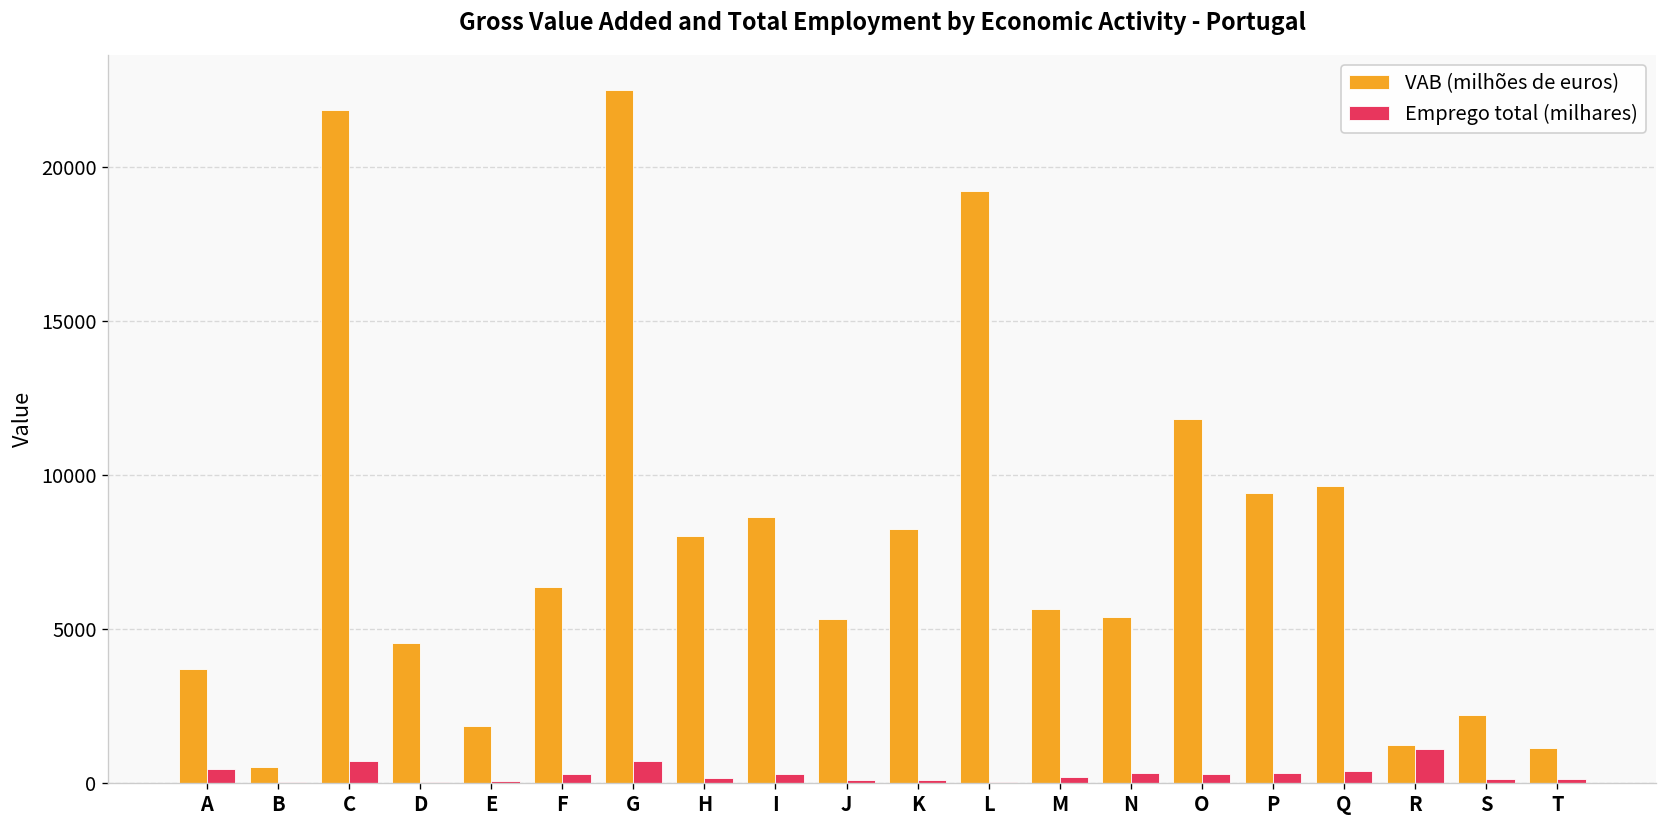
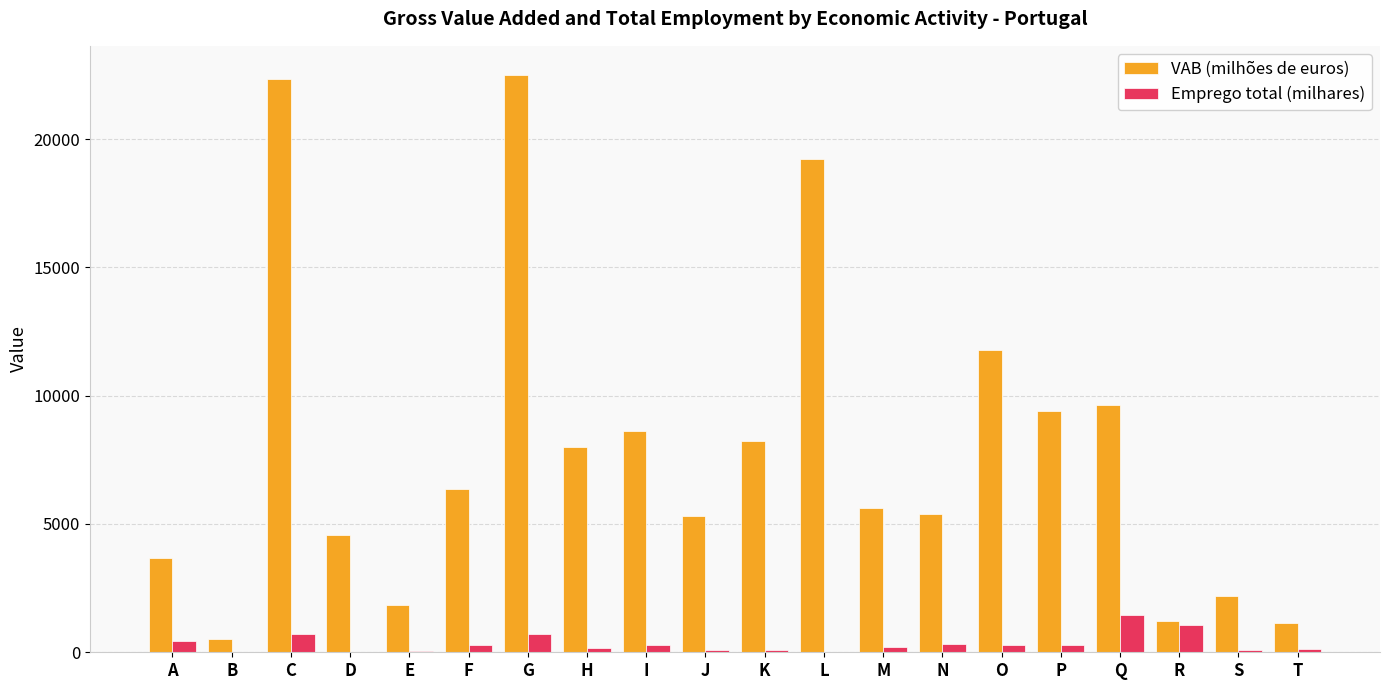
  {
    "VAB (milhões de euros)": {
      "A": 3700,
      "B": 500,
-     "C": 21900,
+     "C": 22400,
      "D": 4600,
      "E": 1800,
      "F": 6400,
      "G": 22500,
      "H": 8000,
      "I": 8600,
      "J": 5300,
      "K": 8200,
      "L": 19200,
      "M": 5600,
      "N": 5400,
      "O": 11800,
      "P": 9400,
      "Q": 9600,
      "R": 1200,
      "S": 2200,
      "T": 1100
    },
    "Emprego total (milhares)": {
      "A": 500,
      "C": 700,
      "F": 300,
      "G": 700,
      "H": 200,
      "I": 300,
      "M": 200,
      "N": 300,
      "O": 300,
      "P": 300,
-     "Q": 400,
+     "Q": 1500,
      "R": 1100,
      "S": 100,
      "T": 100
    }
  }
